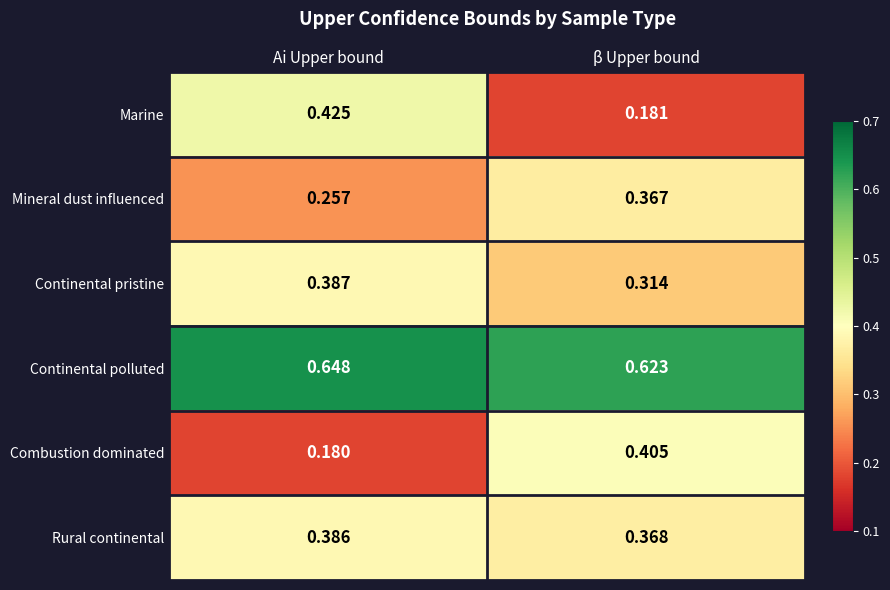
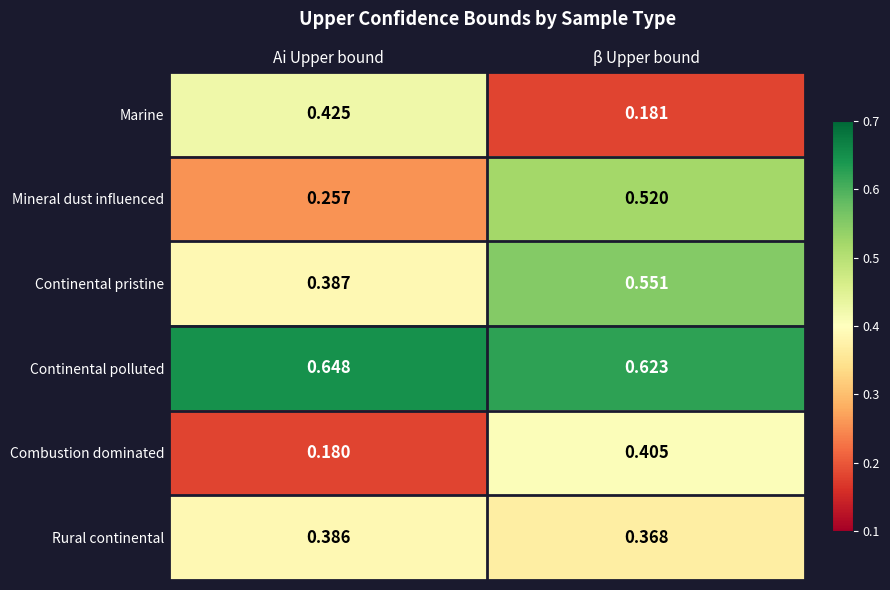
  {
    "Marine": {
      "Ai Upper bound": 0.425,
      "β Upper bound": 0.181
    },
    "Mineral dust influenced": {
      "Ai Upper bound": 0.257,
-     "β Upper bound": 0.367
+     "β Upper bound": 0.520
    },
    "Continental pristine": {
      "Ai Upper bound": 0.387,
-     "β Upper bound": 0.314
+     "β Upper bound": 0.551
    },
    "Continental polluted": {
      "Ai Upper bound": 0.648,
      "β Upper bound": 0.623
    },
    "Combustion dominated": {
      "Ai Upper bound": 0.180,
      "β Upper bound": 0.405
    },
    "Rural continental": {
      "Ai Upper bound": 0.386,
      "β Upper bound": 0.368
    }
  }
